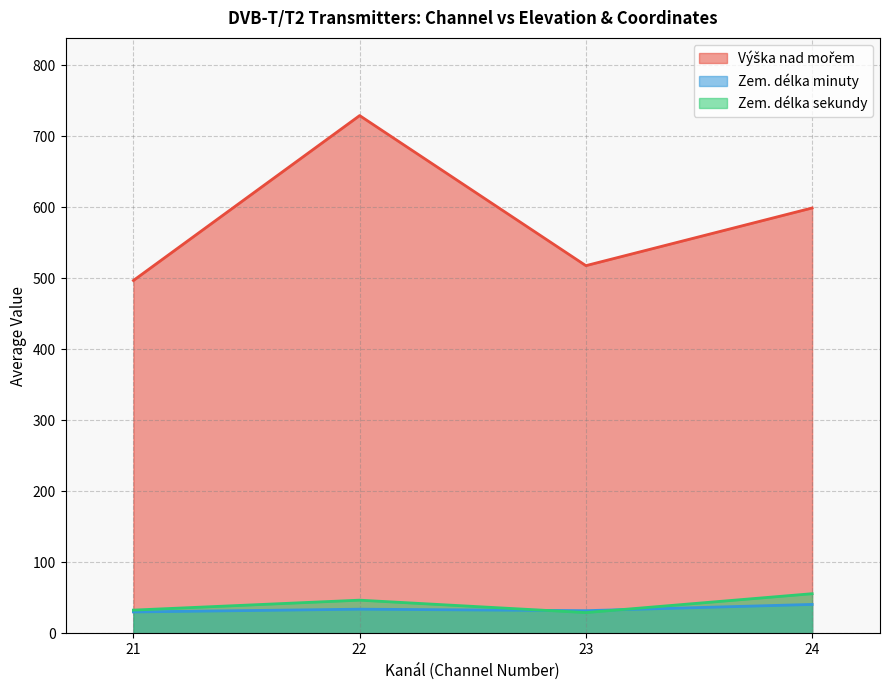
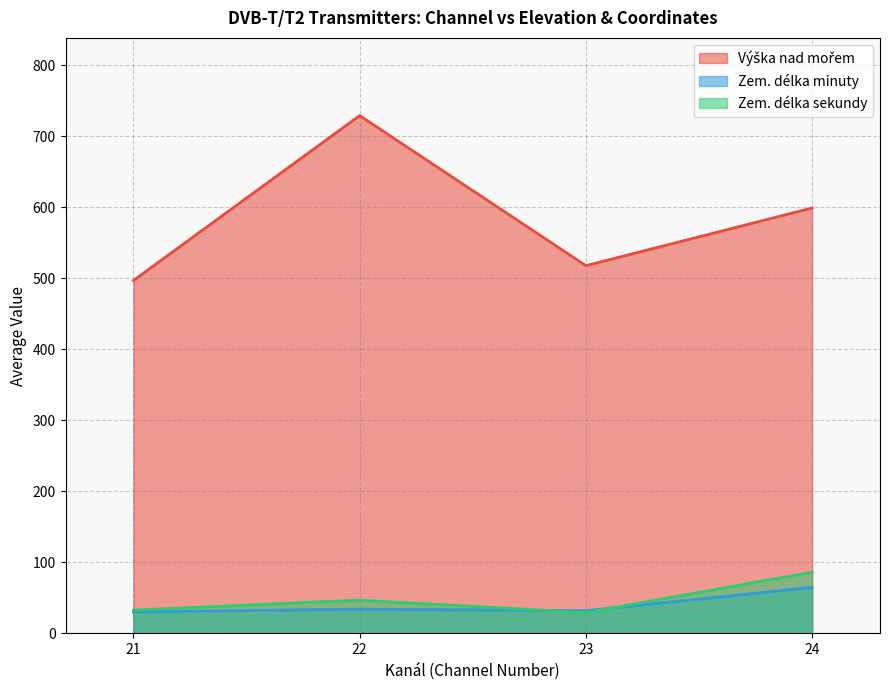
  {
    "Výška nad mořem": {
      "21": 500,
      "22": 730,
      "23": 520,
      "24": 600
    },
    "Zem. délka minuty": {
      "22": 30,
-     "24": 40
+     "24": 60
    },
    "Zem. délka sekundy": {
      "22": 50,
-     "24": 60
+     "24": 90
    }
  }
